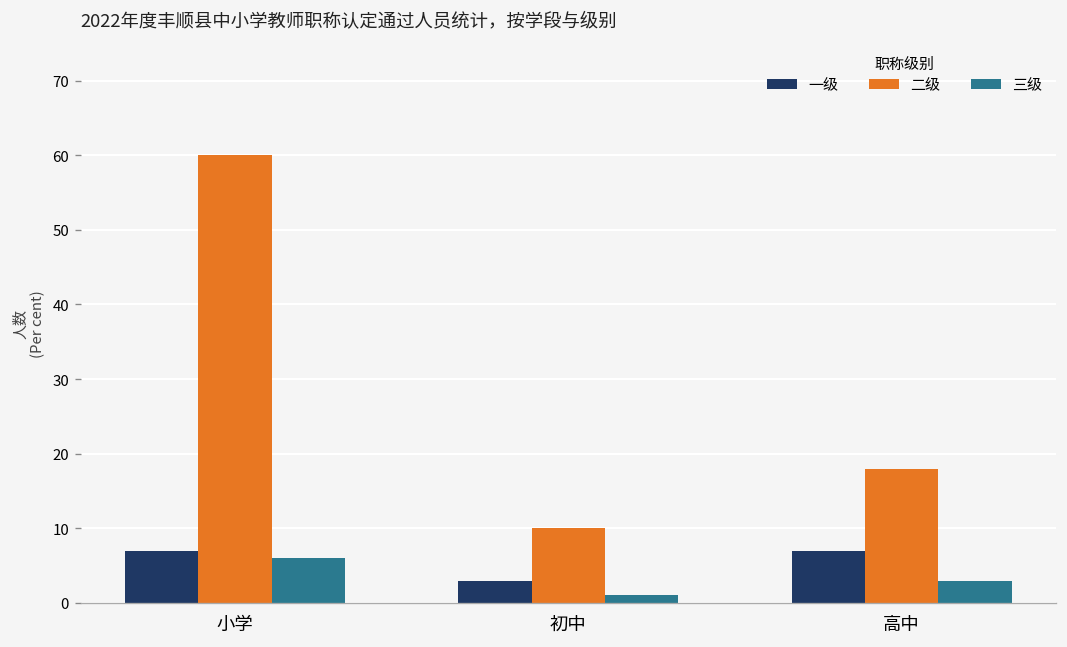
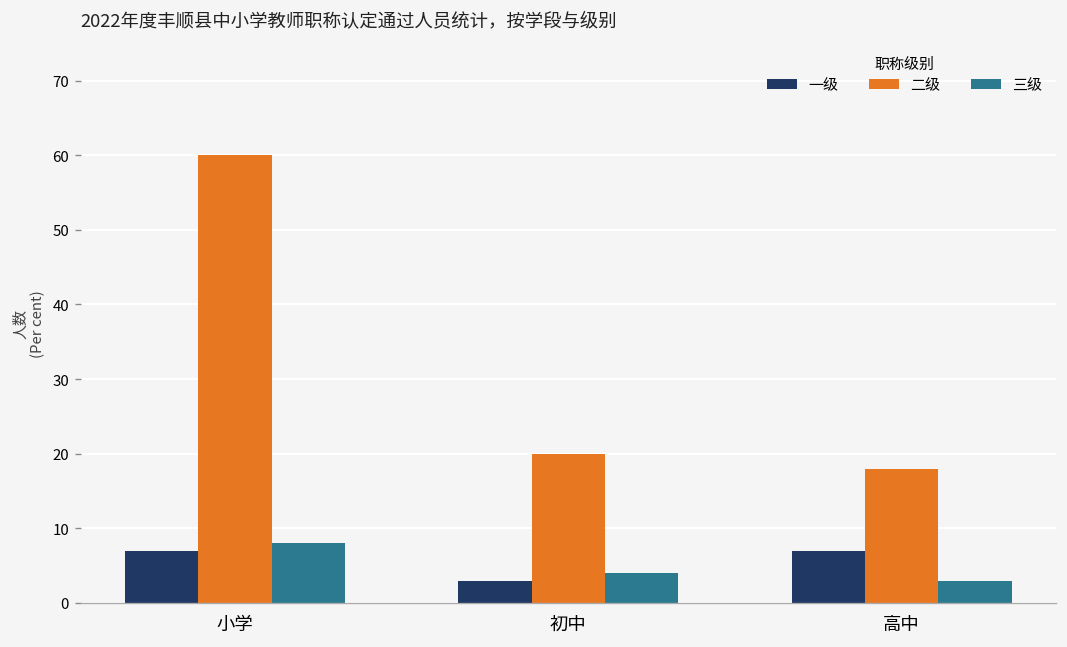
  {
    "一级": {
      "小学": 7,
      "初中": 3,
      "高中": 7
    },
    "二级": {
      "小学": 60,
-     "初中": 10,
+     "初中": 20,
      "高中": 18
    },
    "三级": {
-     "小学": 6,
-     "初中": 1,
+     "小学": 8,
+     "初中": 4,
      "高中": 3
    }
  }
